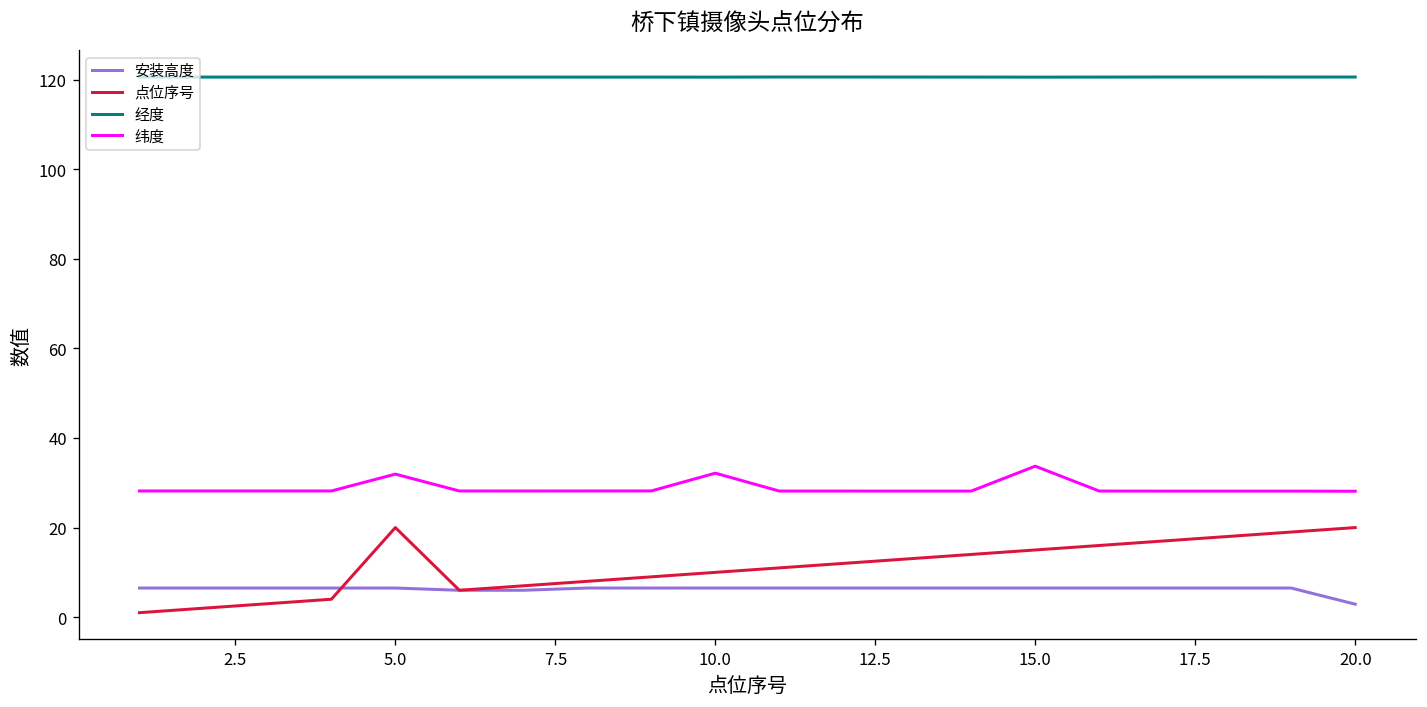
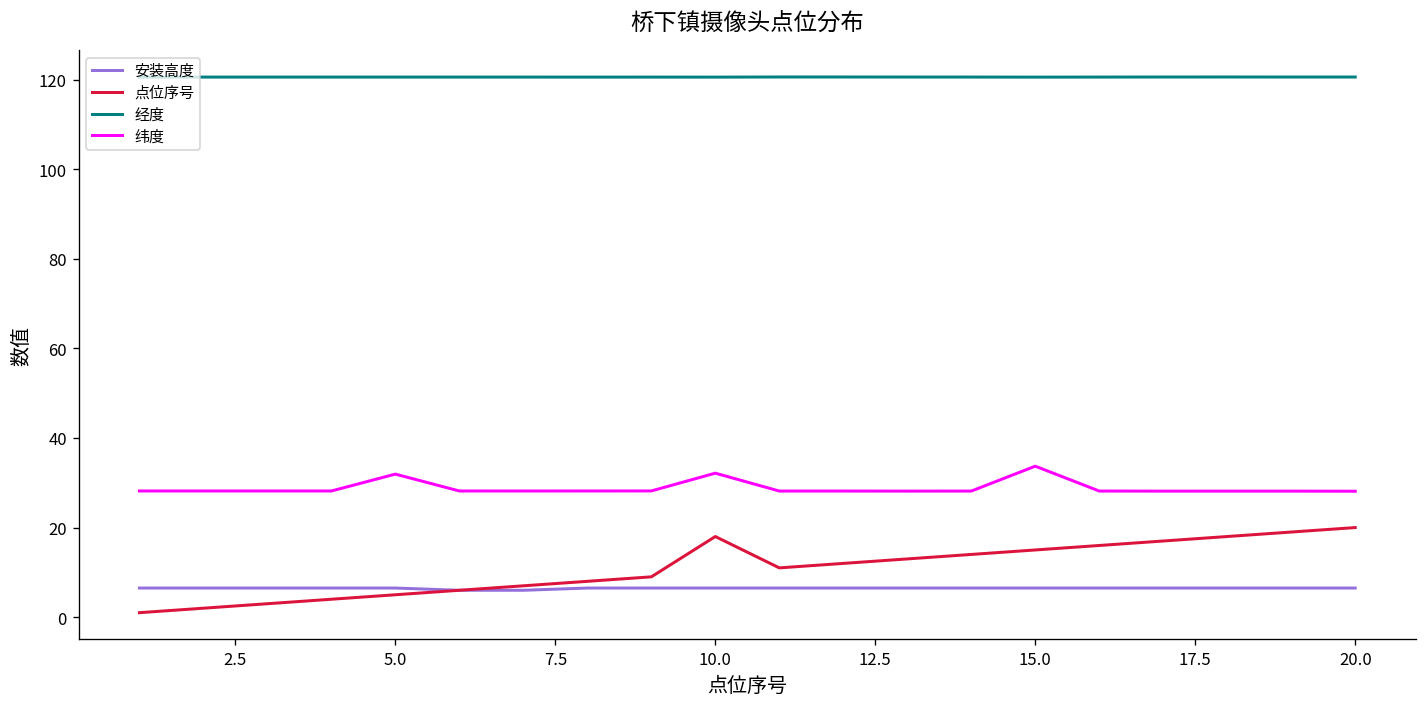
  {
    "安装高度": {
      "5.0": 7,
      "10.0": 7,
      "15.0": 7,
-     "20.0": 3
+     "20.0": 7
    },
    "点位序号": {
-     "5.0": 20,
-     "10.0": 10,
+     "5.0": 5,
+     "10.0": 18,
      "15.0": 15,
      "20.0": 20
    },
    "经度": {
      "5.0": 121,
      "10.0": 121,
      "15.0": 121,
      "20.0": 121
    },
    "纬度": {
      "5.0": 32,
      "10.0": 32,
      "15.0": 34,
      "20.0": 28
    }
  }
